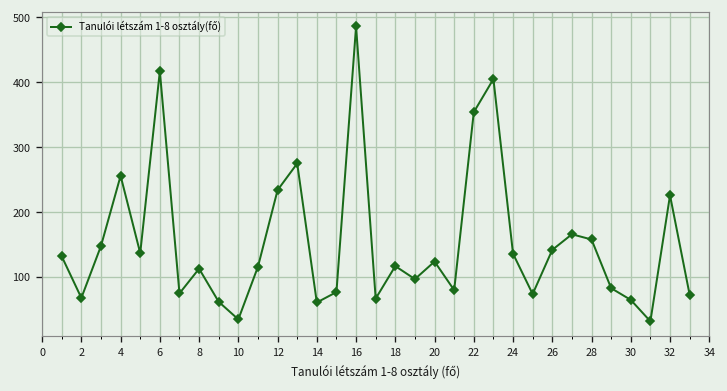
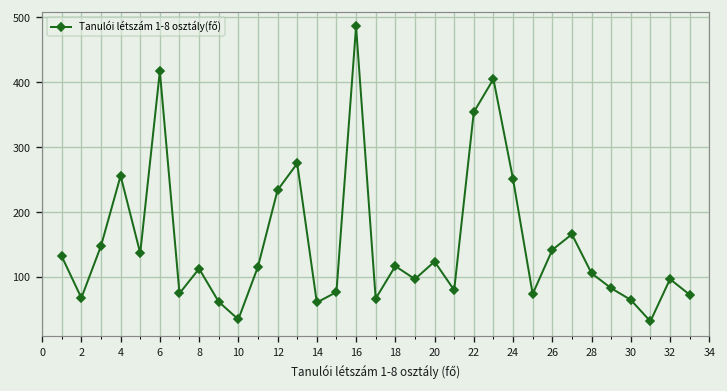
  {
    "2": 70,
    "4": 260,
    "6": 420,
    "8": 110,
    "10": 40,
    "12": 230,
    "14": 60,
    "16": 490,
    "18": 120,
    "20": 120,
    "22": 350,
-   "24": 140,
+   "24": 250,
    "26": 140,
-   "28": 160,
+   "28": 110,
    "30": 70,
-   "32": 230
+   "32": 100
  }
